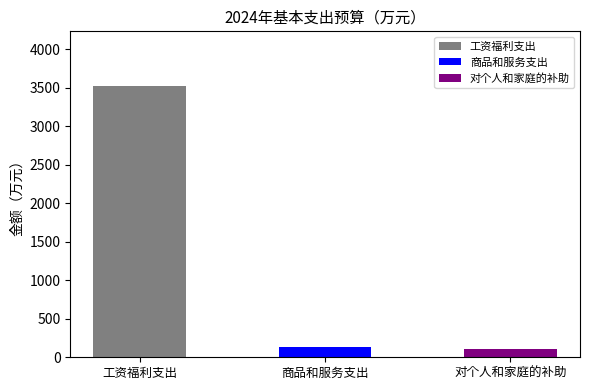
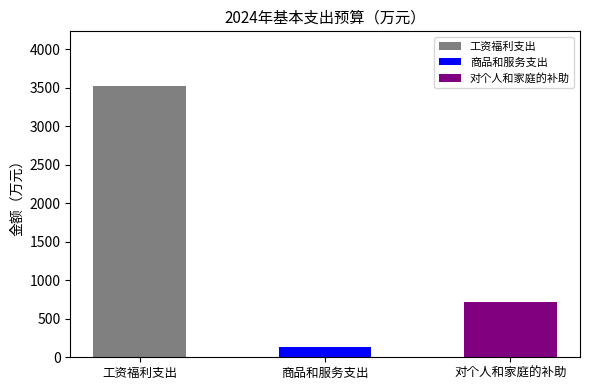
  {
    "工资福利支出": 3500,
    "商品和服务支出": 100,
-   "对个人和家庭的补助": 100
+   "对个人和家庭的补助": 700
  }
